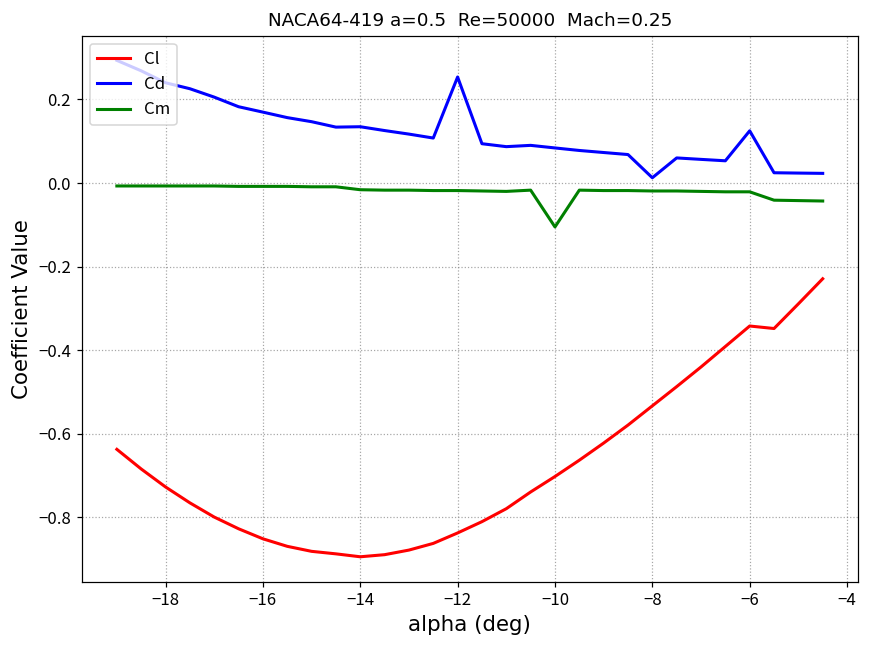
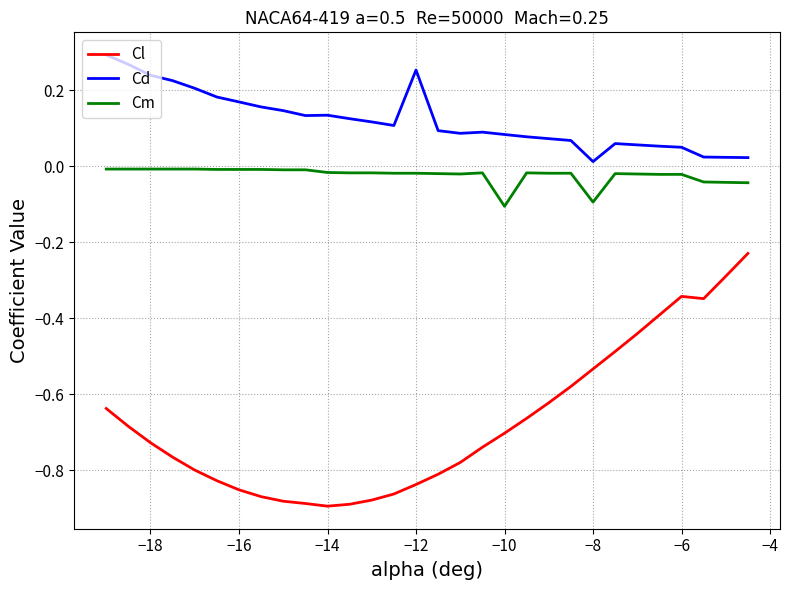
  {
    "Cl": {
      "−18": -0.73,
      "−16": -0.85,
      "−14": -0.89,
      "−12": -0.84,
      "−10": -0.70,
      "−8": -0.53,
      "−6": -0.34
    },
    "Cd": {
      "−16": 0.17,
      "−14": 0.13,
      "−12": 0.25,
      "−10": 0.08,
      "−8": 0.01,
-     "−6": 0.12
+     "−6": 0.05
    },
    "Cm": {
      "−18": -0.01,
      "−16": -0.01,
      "−14": -0.02,
      "−12": -0.02,
      "−10": -0.11,
-     "−8": -0.02,
+     "−8": -0.09,
      "−6": -0.02
    }
  }
